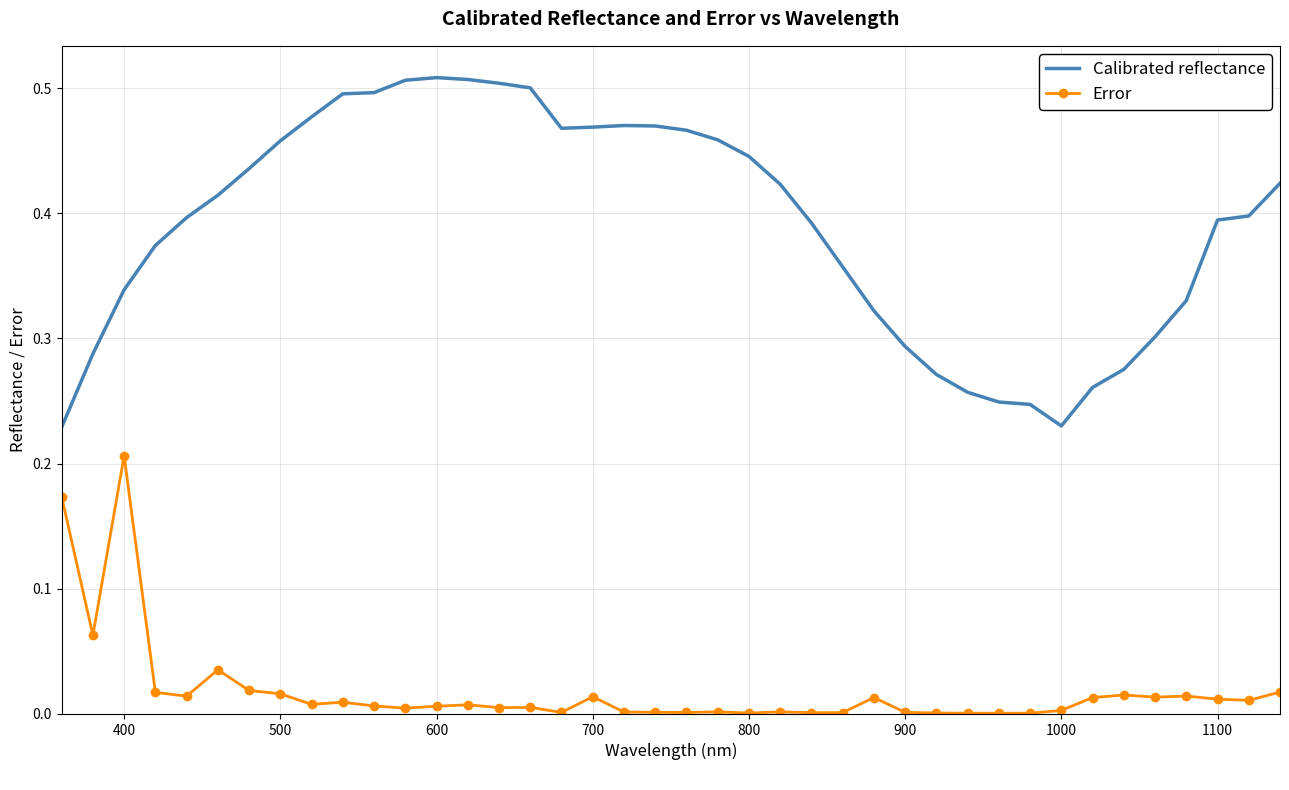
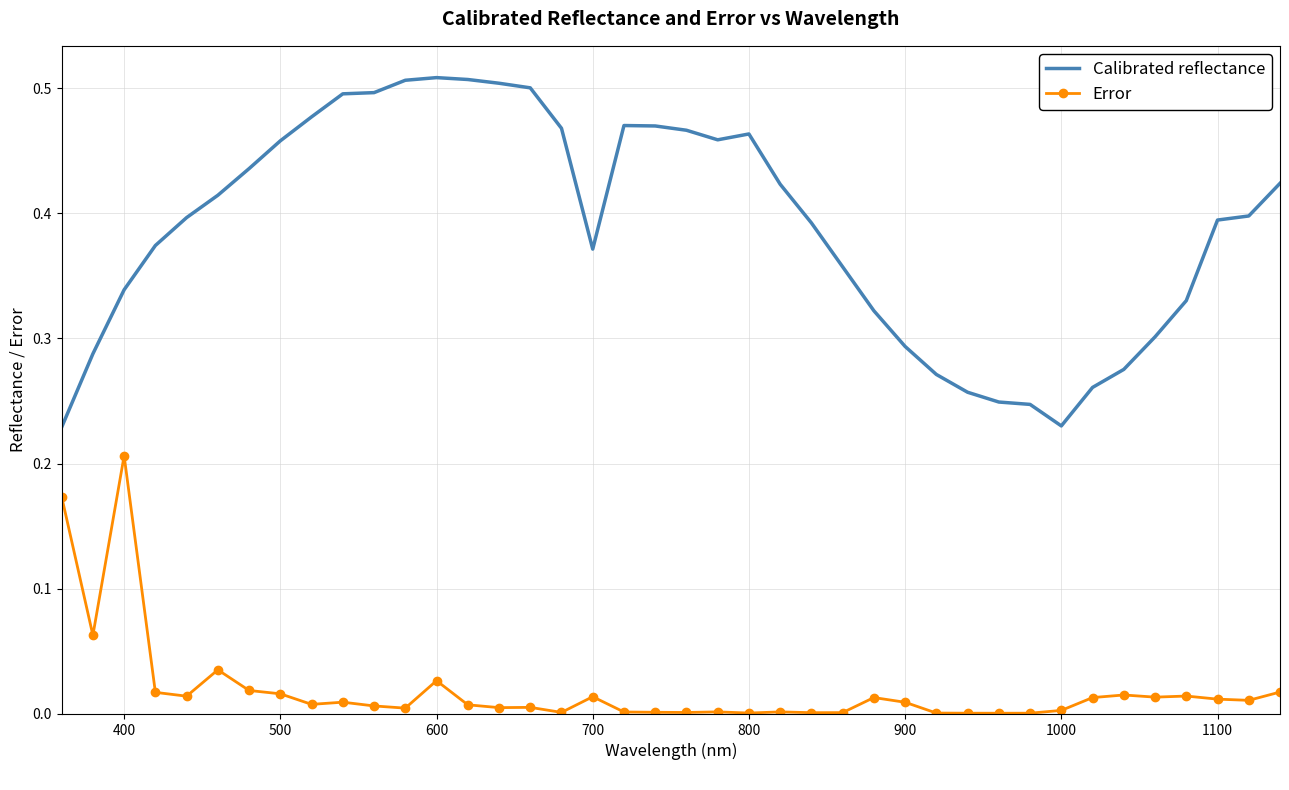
  {
    "Calibrated reflectance": {
      "400": 0.339,
      "500": 0.458,
      "600": 0.508,
-     "700": 0.469,
-     "800": 0.445,
+     "700": 0.371,
+     "800": 0.463,
      "900": 0.294,
      "1000": 0.230,
      "1100": 0.395
    },
    "Error": {
      "400": 0.206,
      "500": 0.016,
-     "600": 0.006,
+     "600": 0.027,
      "700": 0.014,
      "800": 0.001,
-     "900": 0.001,
+     "900": 0.009,
      "1000": 0.003,
      "1100": 0.012
    }
  }
